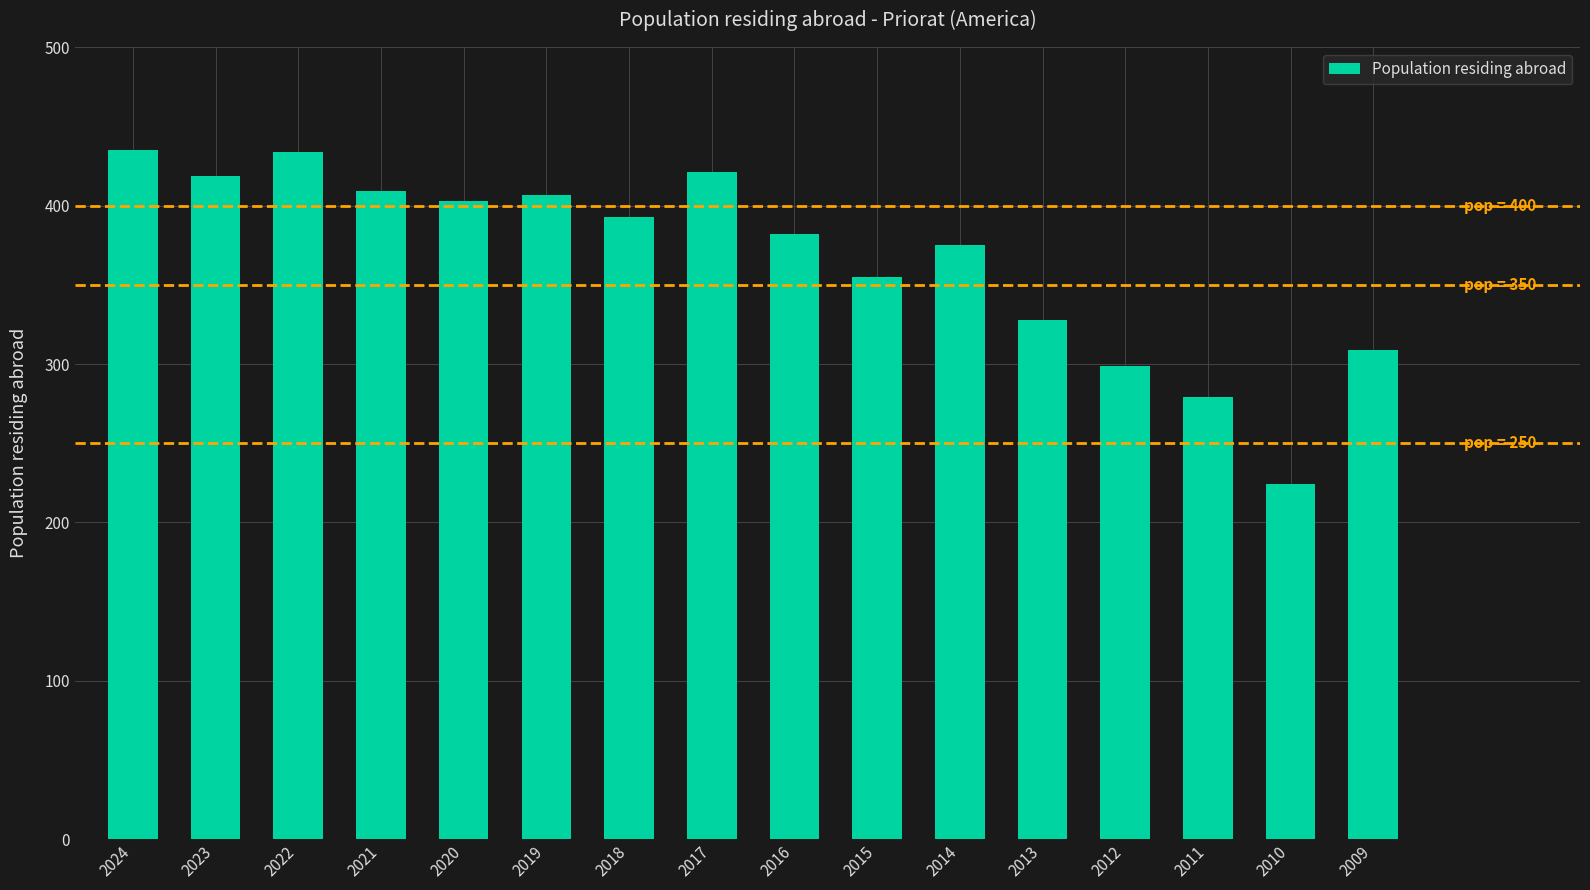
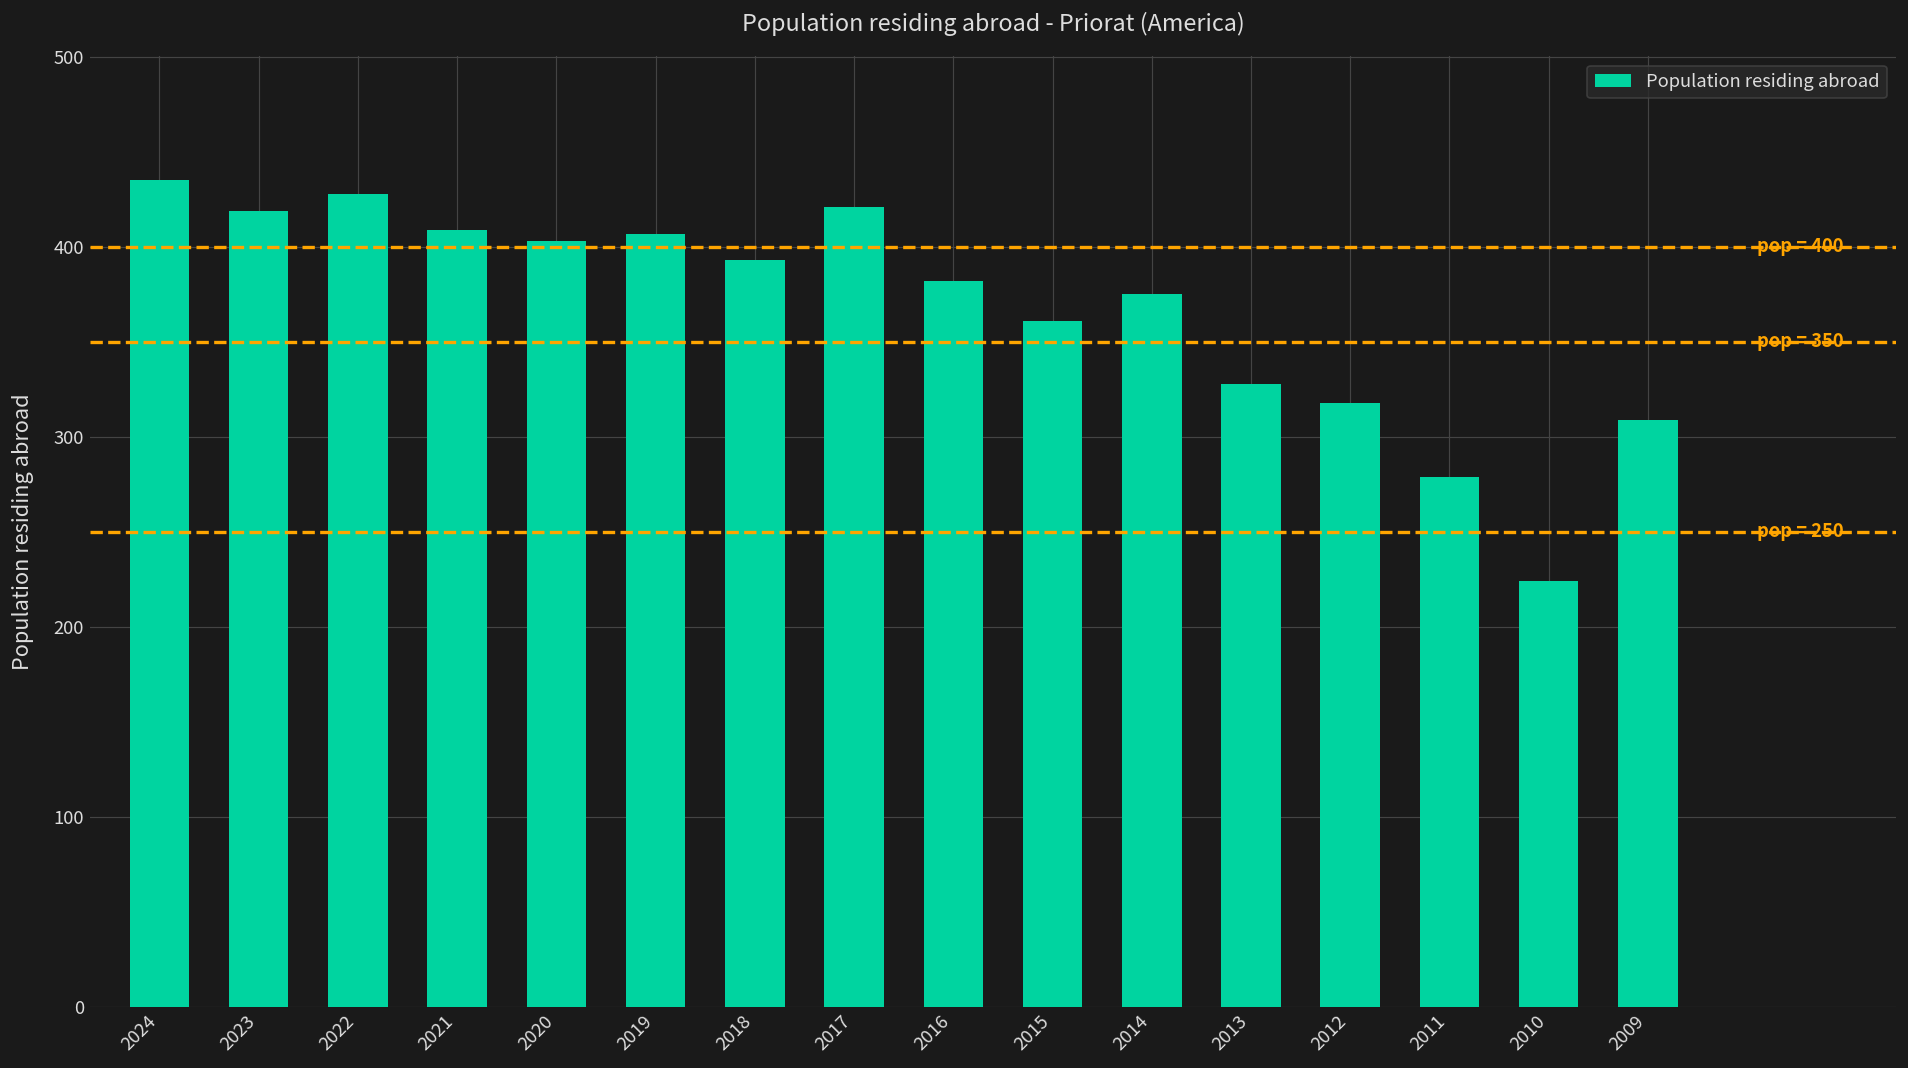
  {
    "2024": 435,
    "2023": 419,
-   "2022": 434,
+   "2022": 428,
    "2021": 409,
    "2020": 403,
    "2019": 407,
    "2018": 393,
    "2017": 421,
    "2016": 382,
-   "2015": 355,
+   "2015": 361,
    "2014": 375,
    "2013": 328,
-   "2012": 299,
+   "2012": 318,
    "2011": 279,
    "2010": 224,
    "2009": 309
  }
